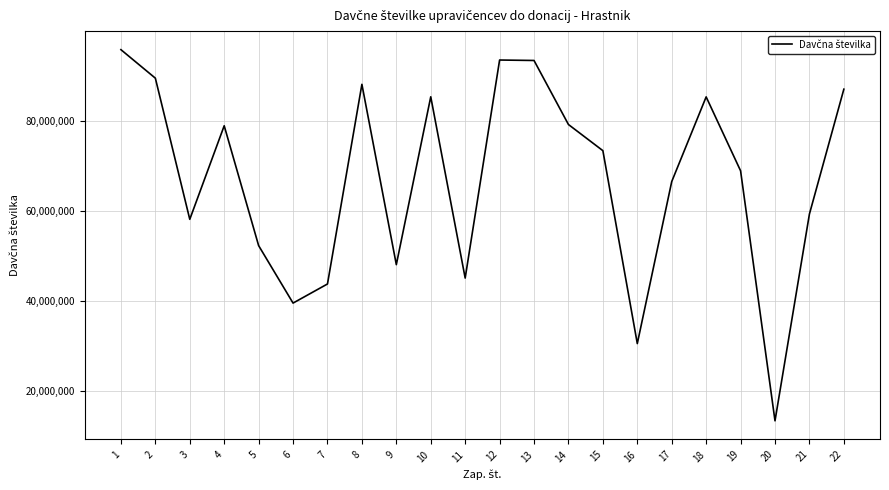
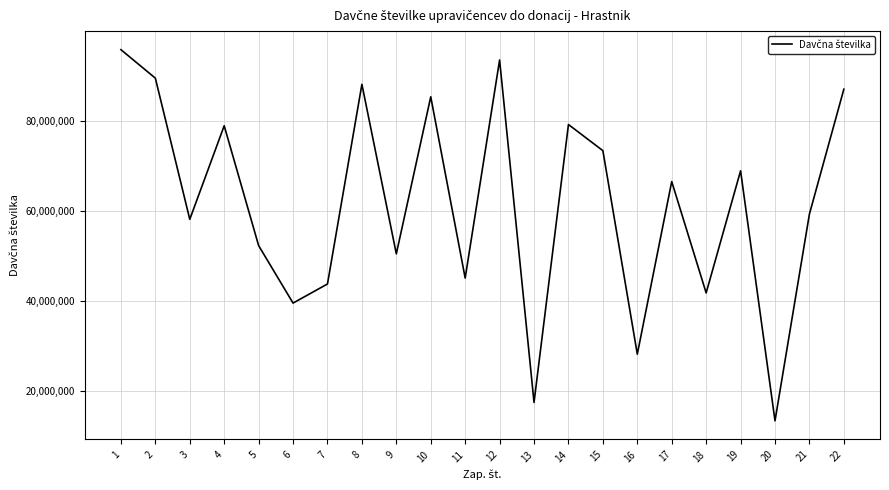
  {
    "1": "96,000,000",
    "2": "89,000,000",
    "3": "58,000,000",
    "4": "79,000,000",
    "5": "52,000,000",
    "6": "40,000,000",
    "7": "44,000,000",
    "8": "88,000,000",
-   "9": "48,000,000",
+   "9": "50,000,000",
    "10": "85,000,000",
    "11": "45,000,000",
    "12": "94,000,000",
-   "13": "93,000,000",
+   "13": "18,000,000",
    "14": "79,000,000",
    "15": "73,000,000",
-   "16": "31,000,000",
+   "16": "28,000,000",
    "17": "67,000,000",
-   "18": "85,000,000",
+   "18": "42,000,000",
    "19": "69,000,000",
    "20": "13,000,000",
    "21": "59,000,000",
    "22": "87,000,000"
  }
